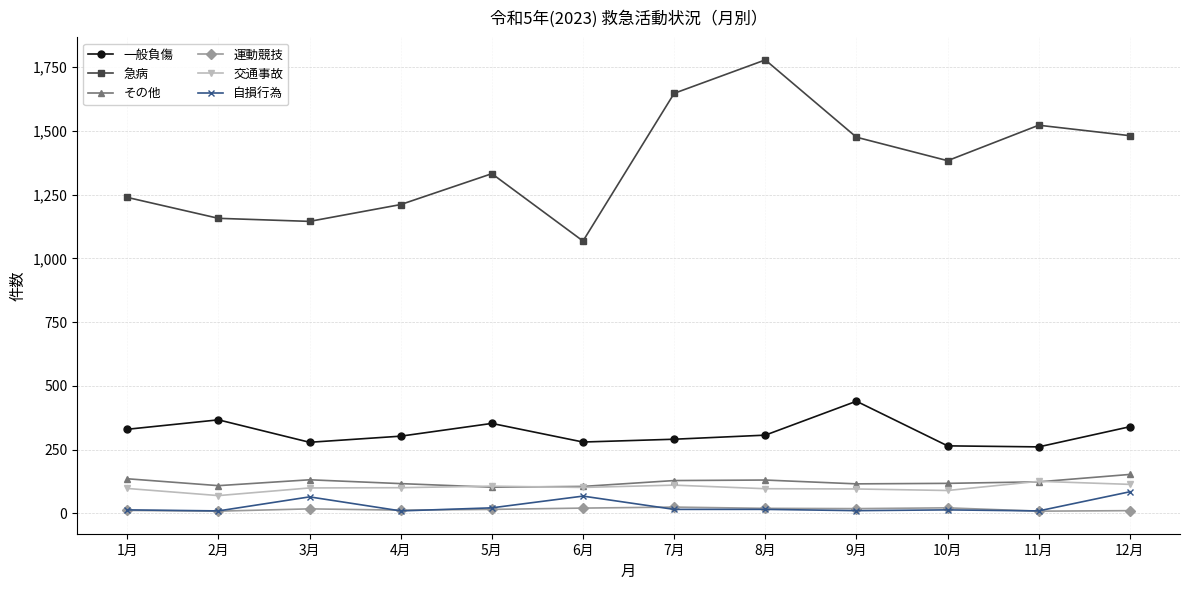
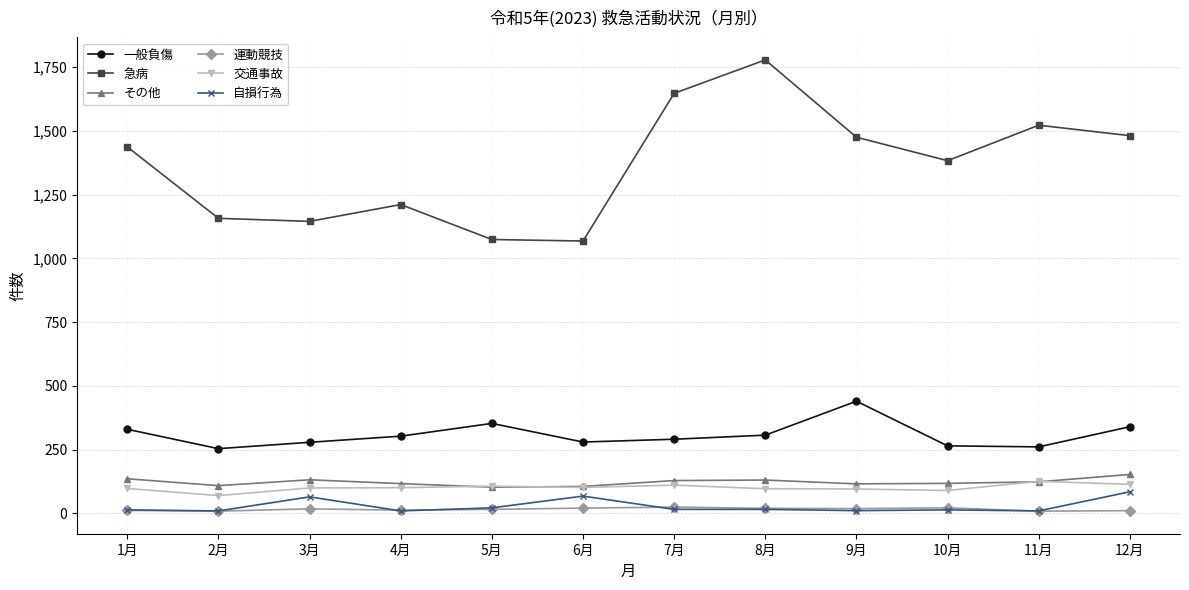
  {
    "一般負傷": {
      "1月": "330",
-     "2月": "370",
+     "2月": "250",
      "3月": "280",
      "4月": "300",
      "5月": "350",
      "6月": "280",
      "7月": "290",
      "8月": "310",
      "9月": "440",
      "10月": "270",
      "11月": "260",
      "12月": "340"
    },
    "急病": {
-     "1月": "1,240",
+     "1月": "1,440",
      "2月": "1,160",
      "3月": "1,150",
      "4月": "1,210",
-     "5月": "1,330",
+     "5月": "1,070",
      "6月": "1,070",
      "7月": "1,650",
      "8月": "1,780",
      "9月": "1,480",
      "10月": "1,380",
      "11月": "1,520",
      "12月": "1,480"
    },
    "自損行為": {
      "3月": "70",
      "6月": "70",
      "12月": "90"
    }
  }
